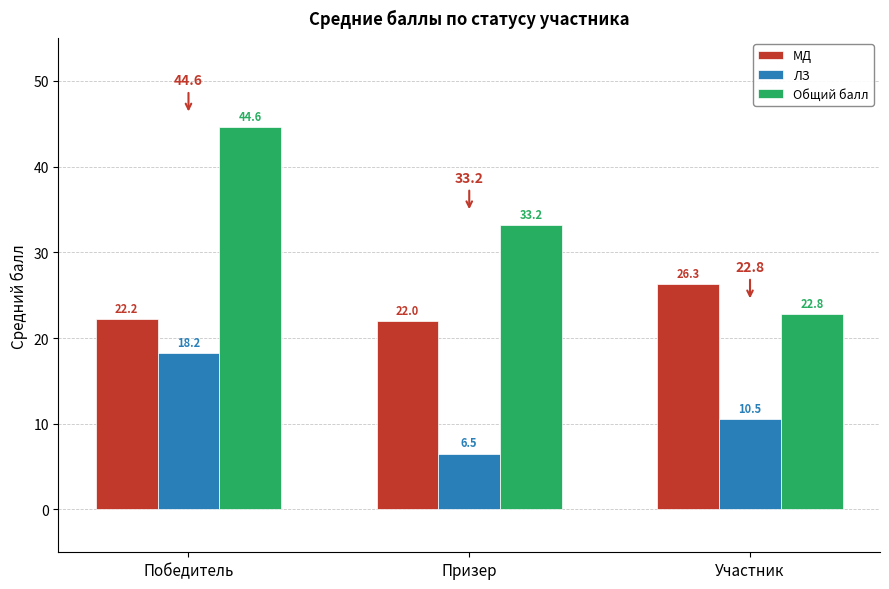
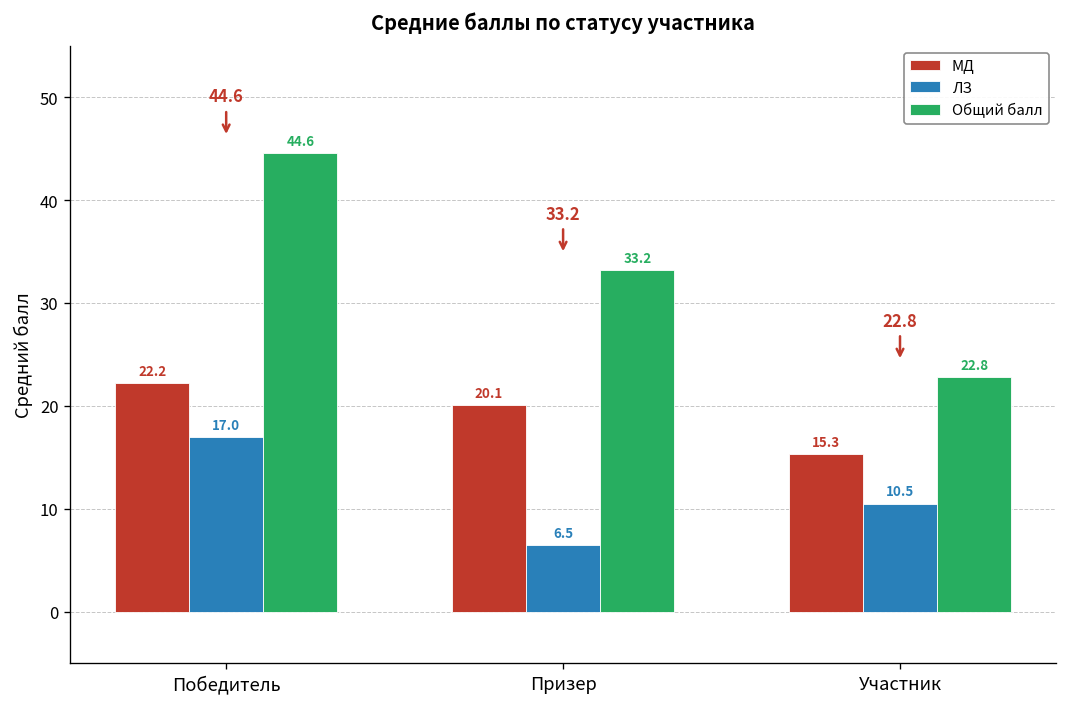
  {
    "МД": {
      "Победитель": 22.2,
-     "Призер": 22.0,
-     "Участник": 26.3
+     "Призер": 20.1,
+     "Участник": 15.3
    },
    "ЛЗ": {
-     "Победитель": 18.2,
+     "Победитель": 17.0,
      "Призер": 6.5,
      "Участник": 10.5
    },
    "Общий балл": {
      "Победитель": 44.6,
      "Призер": 33.2,
      "Участник": 22.8
    }
  }
